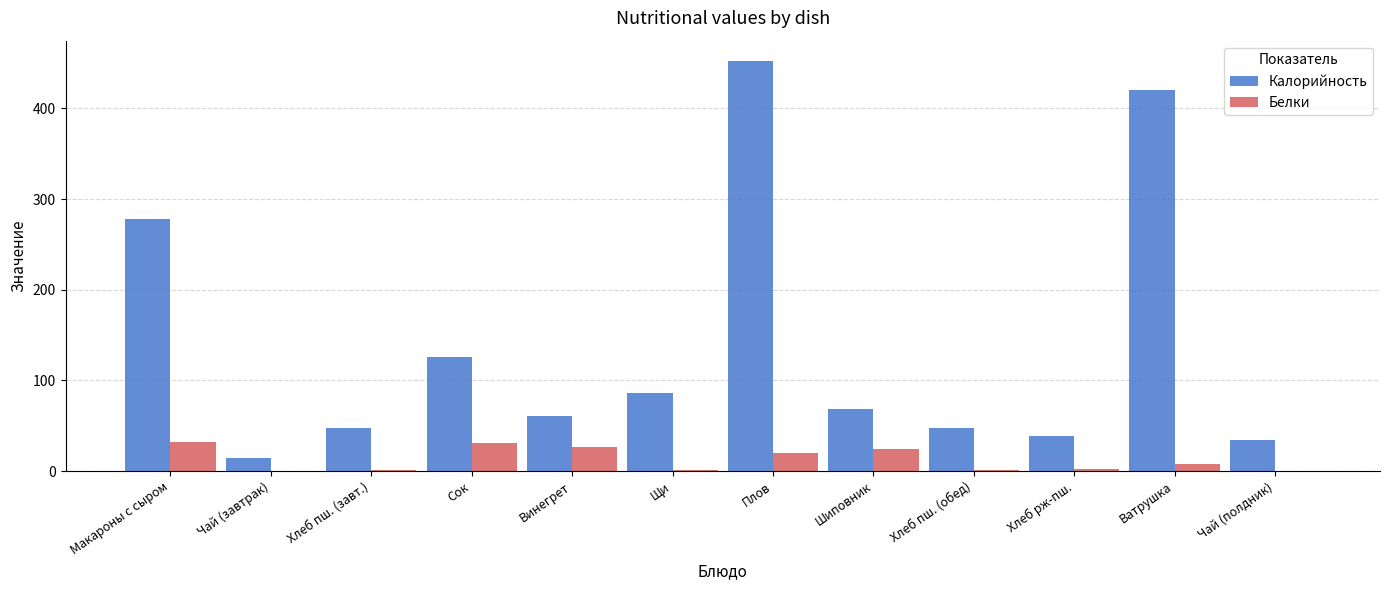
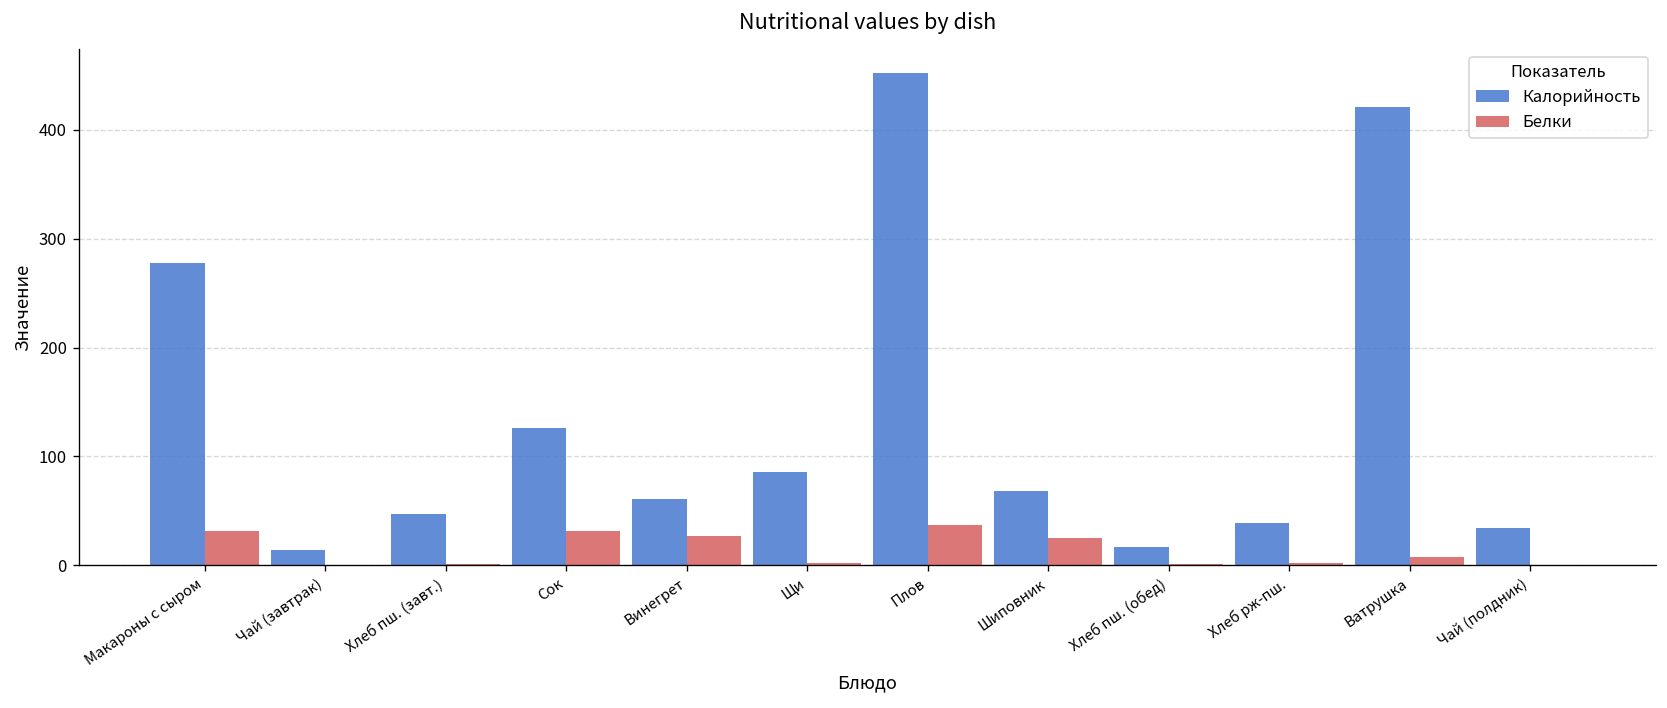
  {
    "Калорийность": {
      "Макароны с сыром": 280,
      "Чай (завтрак)": 10,
      "Хлеб пш. (завт.)": 50,
      "Сок": 130,
      "Винегрет": 60,
      "Щи": 90,
      "Плов": 450,
      "Шиповник": 70,
-     "Хлеб пш. (обед)": 50,
+     "Хлеб пш. (обед)": 20,
      "Хлеб рж-пш.": 40,
      "Ватрушка": 420,
      "Чай (полдник)": 30
    },
    "Белки": {
      "Макароны с сыром": 30,
      "Сок": 30,
      "Винегрет": 30,
-     "Плов": 20,
+     "Плов": 40,
      "Шиповник": 20,
      "Ватрушка": 10
    }
  }
